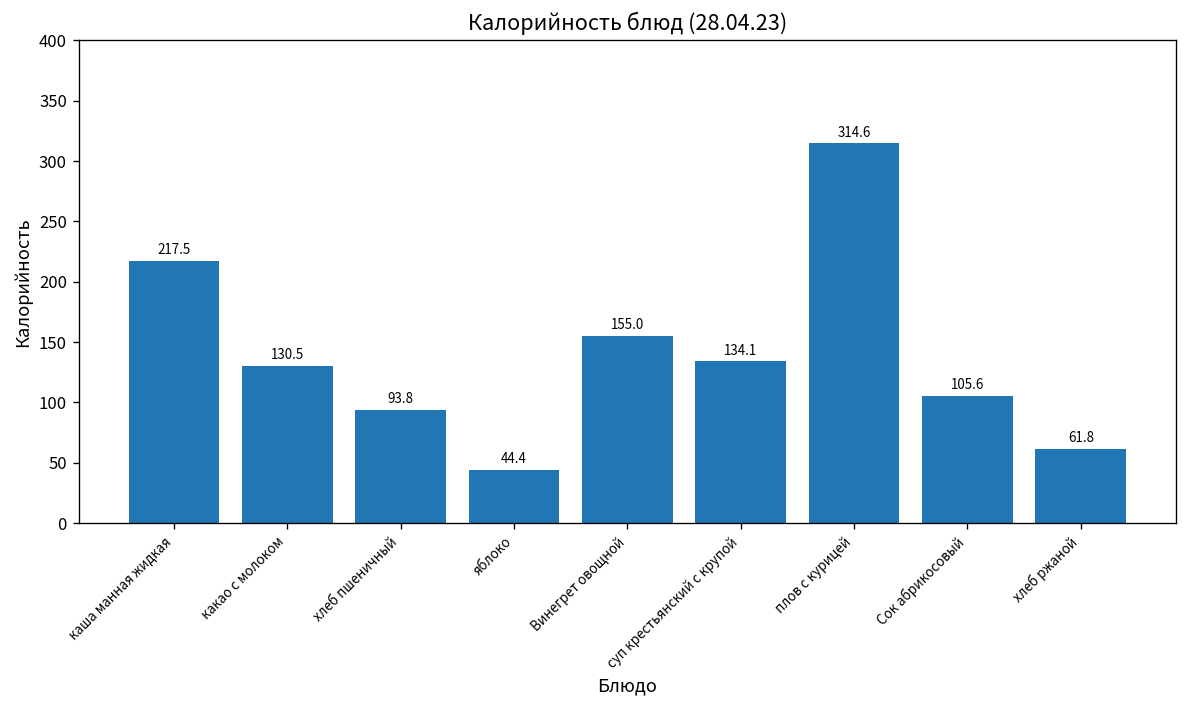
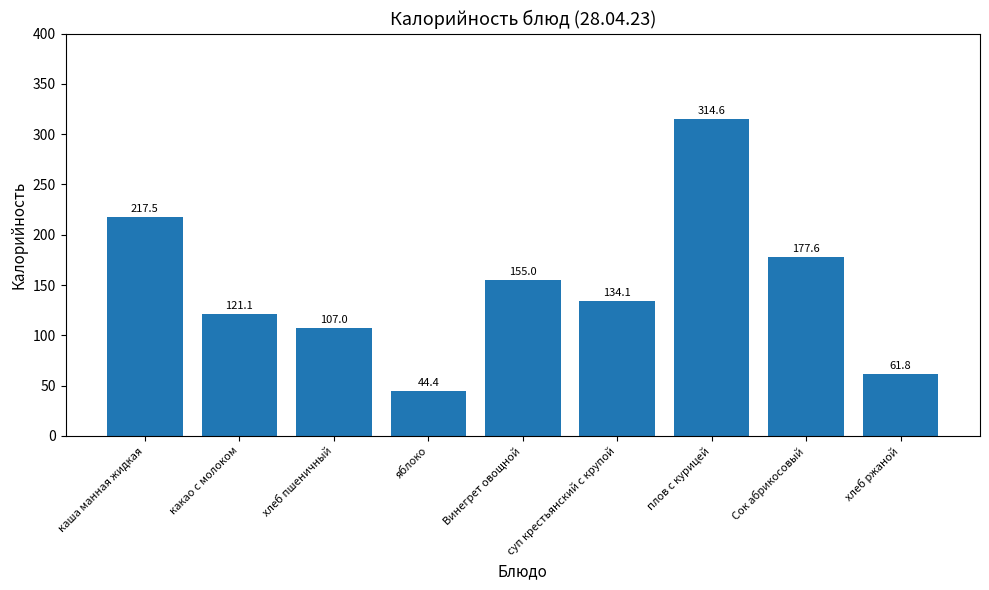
  {
    "каша манная жидкая": 217.5,
-   "какао с молоком": 130.5,
-   "хлеб пшеничный": 93.8,
+   "какао с молоком": 121.1,
+   "хлеб пшеничный": 107.0,
    "яблоко": 44.4,
    "Винегрет овощной": 155.0,
    "суп крестьянский с крупой": 134.1,
    "плов с курицей": 314.6,
-   "Сок абрикосовый": 105.6,
+   "Сок абрикосовый": 177.6,
    "хлеб ржаной": 61.8
  }
